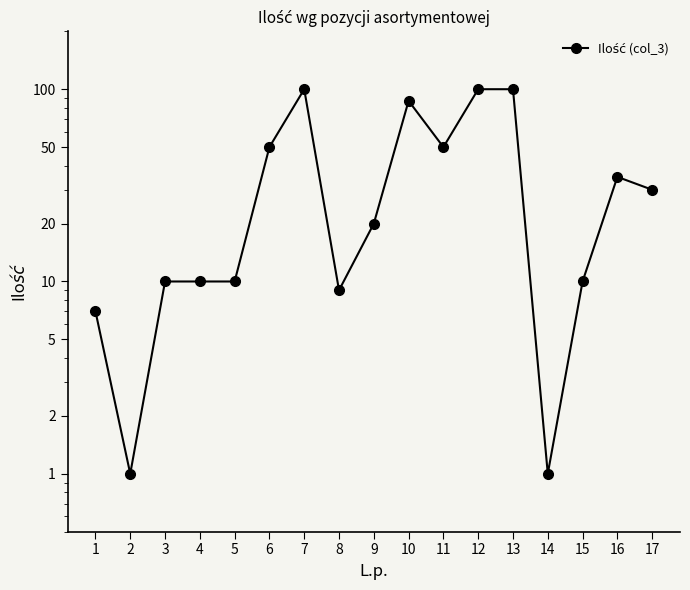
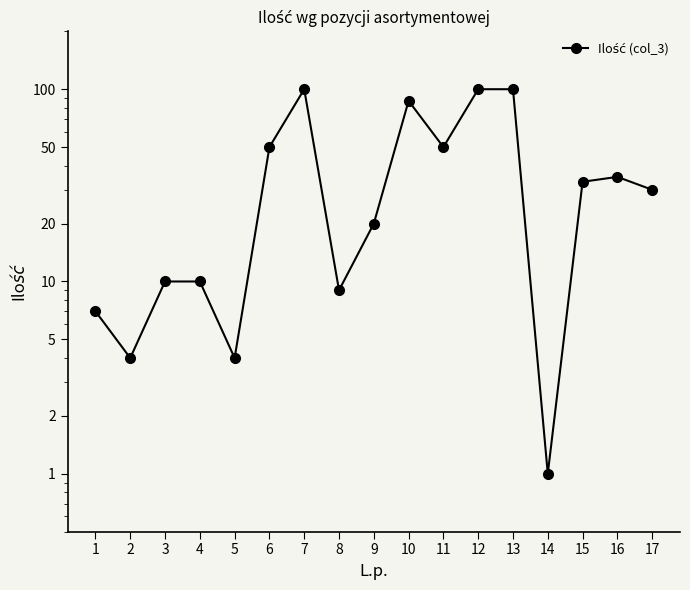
  {
    "1": 7,
-   "2": 1,
+   "2": 4,
    "3": 10,
    "4": 10,
-   "5": 10,
+   "5": 4,
    "6": 50,
    "7": 100,
    "8": 9,
    "9": 20,
    "10": 90,
    "11": 50,
    "12": 100,
    "13": 100,
    "14": 1,
-   "15": 10,
+   "15": 33,
    "16": 35,
    "17": 30
  }
